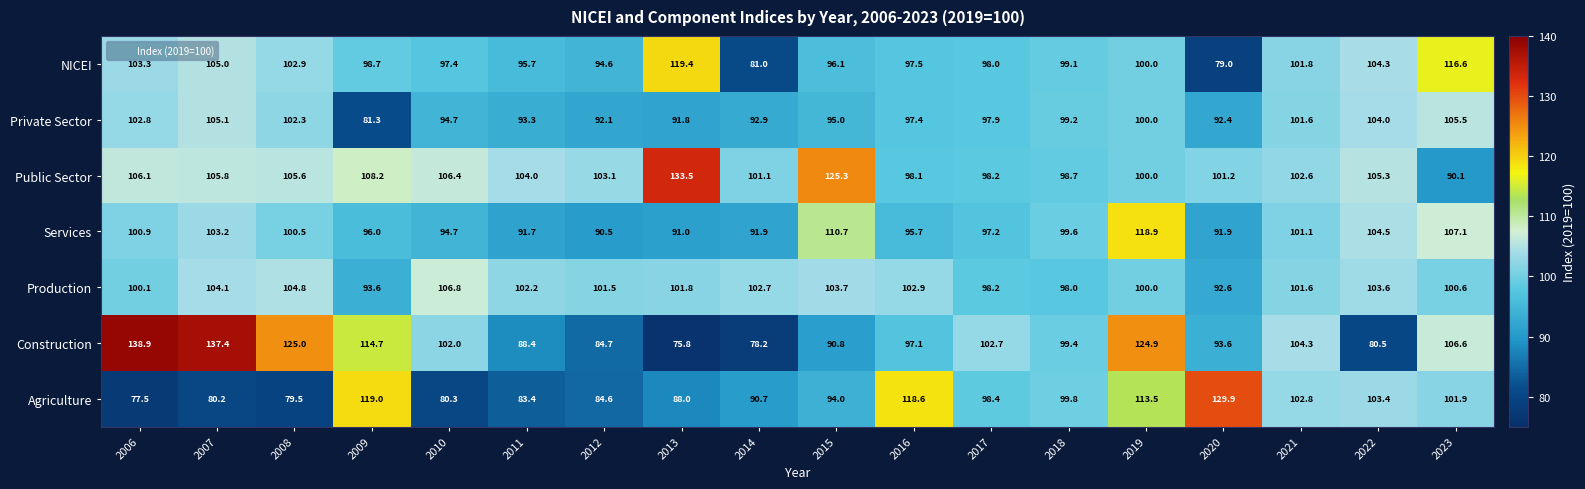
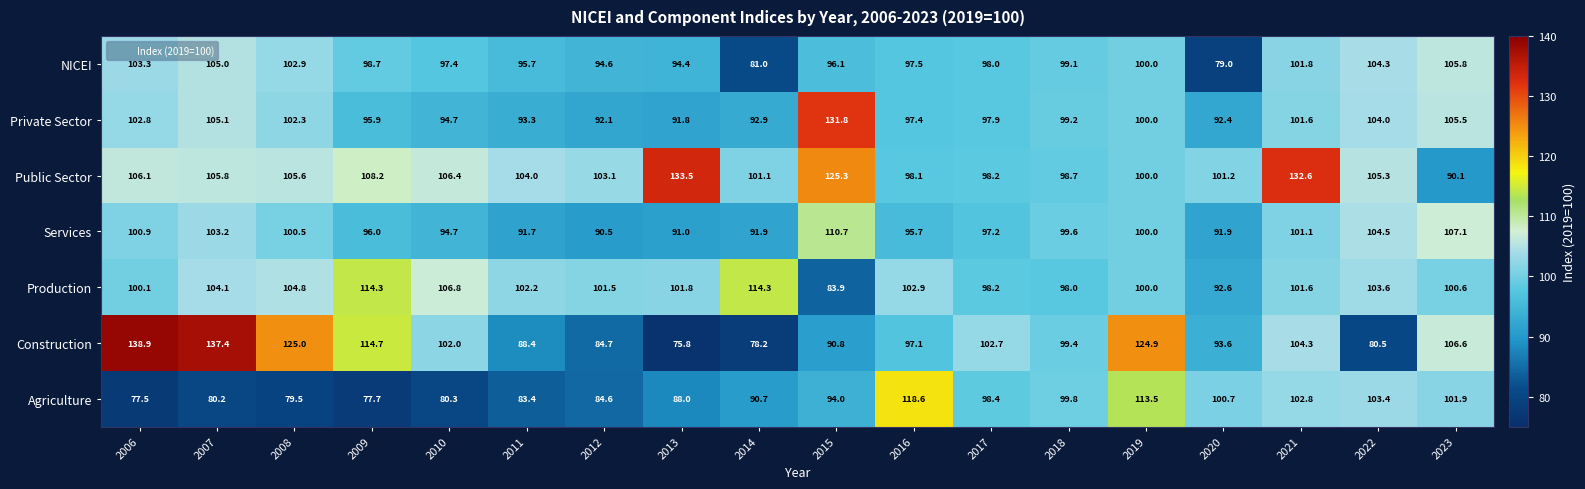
  {
    "NICEI": {
      "2008": 102.9,
      "2009": 98.7,
      "2010": 97.4,
      "2011": 95.7,
      "2012": 94.6,
-     "2013": 119.4,
+     "2013": 94.4,
      "2014": 81.0,
      "2015": 96.1,
      "2016": 97.5,
      "2017": 98.0,
      "2018": 99.1,
      "2019": 100.0,
      "2020": 79.0,
      "2021": 101.8,
      "2022": 104.3,
-     "2023": 116.6
+     "2023": 105.8
    },
    "Private Sector": {
      "2006": 102.8,
      "2007": 105.1,
      "2008": 102.3,
-     "2009": 81.3,
+     "2009": 95.9,
      "2010": 94.7,
      "2011": 93.3,
      "2012": 92.1,
      "2013": 91.8,
      "2014": 92.9,
-     "2015": 95.0,
+     "2015": 131.8,
      "2016": 97.4,
      "2017": 97.9,
      "2018": 99.2,
      "2019": 100.0,
      "2020": 92.4,
      "2021": 101.6,
      "2022": 104.0,
      "2023": 105.5
    },
    "Public Sector": {
      "2006": 106.1,
      "2007": 105.8,
      "2008": 105.6,
      "2009": 108.2,
      "2010": 106.4,
      "2011": 104.0,
      "2012": 103.1,
      "2013": 133.5,
      "2014": 101.1,
      "2015": 125.3,
      "2016": 98.1,
      "2017": 98.2,
      "2018": 98.7,
      "2019": 100.0,
      "2020": 101.2,
-     "2021": 102.6,
+     "2021": 132.6,
      "2022": 105.3,
      "2023": 90.1
    },
    "Services": {
      "2006": 100.9,
      "2007": 103.2,
      "2008": 100.5,
      "2009": 96.0,
      "2010": 94.7,
      "2011": 91.7,
      "2012": 90.5,
      "2013": 91.0,
      "2014": 91.9,
      "2015": 110.7,
      "2016": 95.7,
      "2017": 97.2,
      "2018": 99.6,
-     "2019": 118.9,
+     "2019": 100.0,
      "2020": 91.9,
      "2021": 101.1,
      "2022": 104.5,
      "2023": 107.1
    },
    "Production": {
      "2006": 100.1,
      "2007": 104.1,
      "2008": 104.8,
-     "2009": 93.6,
+     "2009": 114.3,
      "2010": 106.8,
      "2011": 102.2,
      "2012": 101.5,
      "2013": 101.8,
-     "2014": 102.7,
-     "2015": 103.7,
+     "2014": 114.3,
+     "2015": 83.9,
      "2016": 102.9,
      "2017": 98.2,
      "2018": 98.0,
      "2019": 100.0,
      "2020": 92.6,
      "2021": 101.6,
      "2022": 103.6,
      "2023": 100.6
    },
    "Construction": {
      "2006": 138.9,
      "2007": 137.4,
      "2008": 125.0,
      "2009": 114.7,
      "2010": 102.0,
      "2011": 88.4,
      "2012": 84.7,
      "2013": 75.8,
      "2014": 78.2,
      "2015": 90.8,
      "2016": 97.1,
      "2017": 102.7,
      "2018": 99.4,
      "2019": 124.9,
      "2020": 93.6,
      "2021": 104.3,
      "2022": 80.5,
      "2023": 106.6
    },
    "Agriculture": {
      "2006": 77.5,
      "2007": 80.2,
      "2008": 79.5,
-     "2009": 119.0,
+     "2009": 77.7,
      "2010": 80.3,
      "2011": 83.4,
      "2012": 84.6,
      "2013": 88.0,
      "2014": 90.7,
      "2015": 94.0,
      "2016": 118.6,
      "2017": 98.4,
      "2018": 99.8,
      "2019": 113.5,
-     "2020": 129.9,
+     "2020": 100.7,
      "2021": 102.8,
      "2022": 103.4,
      "2023": 101.9
    }
  }
